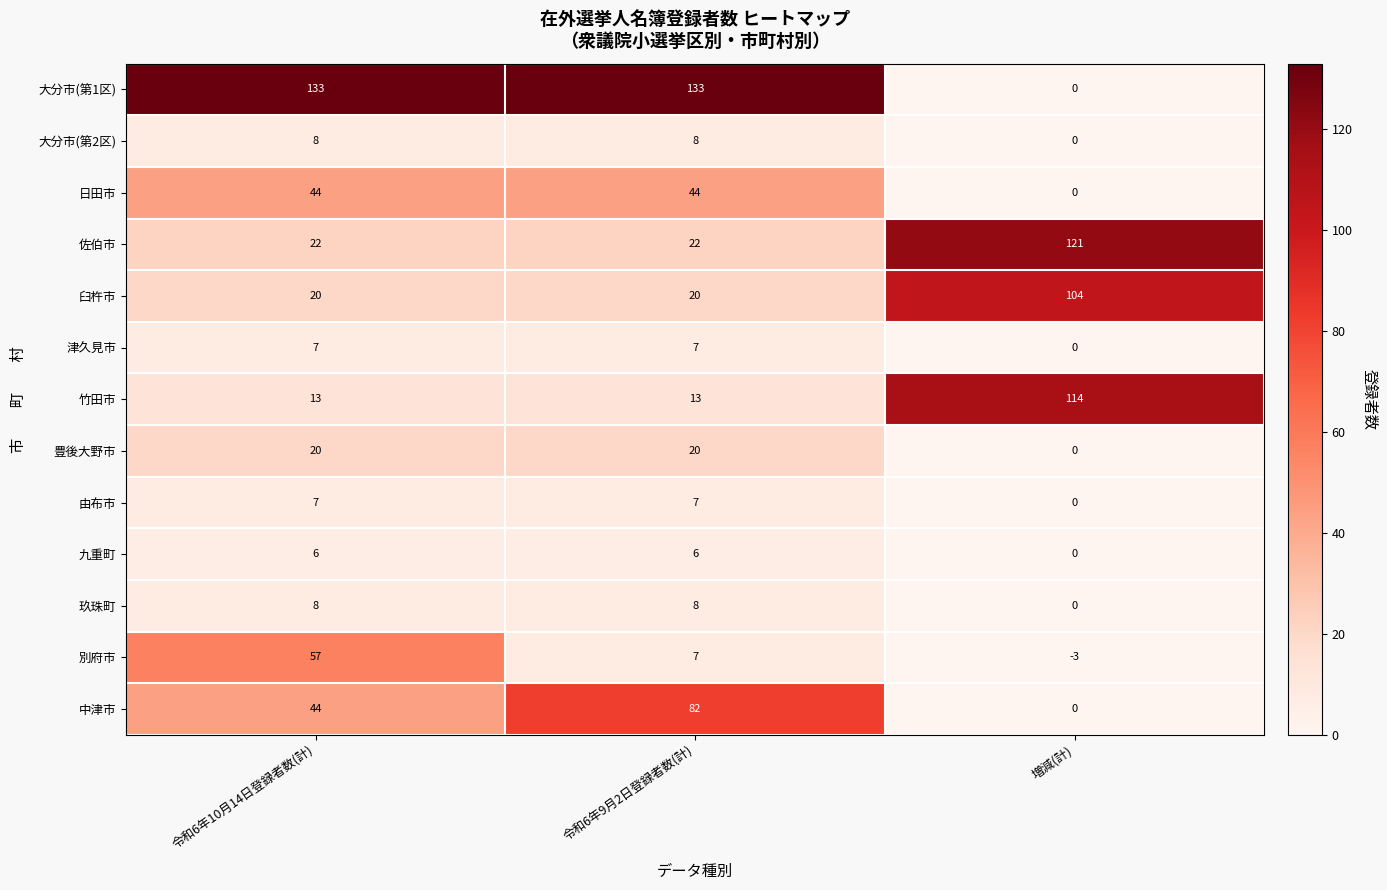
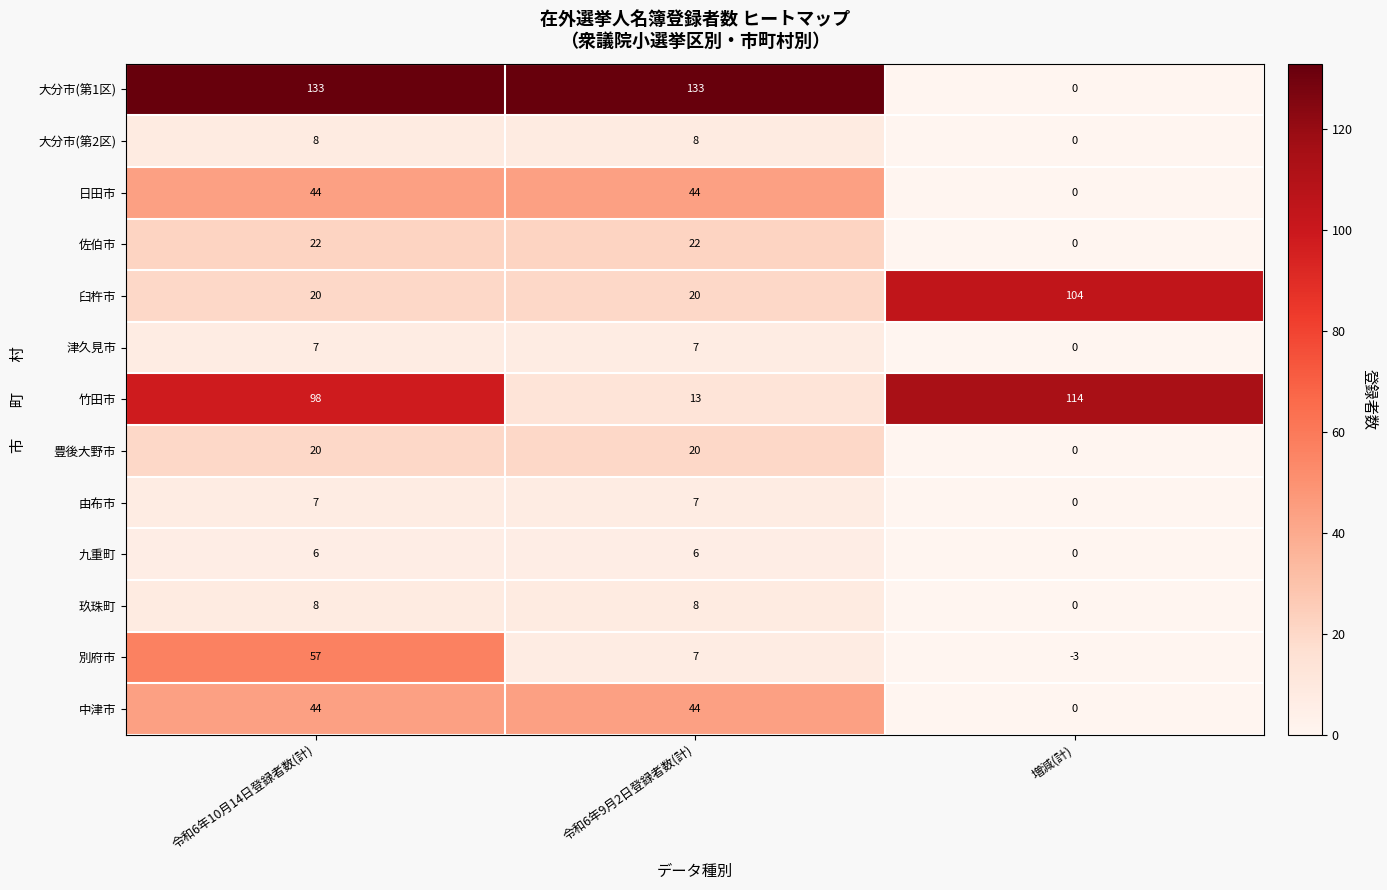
  {
    "大分市(第1区)": {
      "令和6年10月14日登録者数(計)": 133,
      "令和6年9月2日登録者数(計)": 133,
      "増減(計)": 0
    },
    "大分市(第2区)": {
      "令和6年10月14日登録者数(計)": 8,
      "令和6年9月2日登録者数(計)": 8,
      "増減(計)": 0
    },
    "日田市": {
      "令和6年10月14日登録者数(計)": 44,
      "令和6年9月2日登録者数(計)": 44,
      "増減(計)": 0
    },
    "佐伯市": {
      "令和6年10月14日登録者数(計)": 22,
      "令和6年9月2日登録者数(計)": 22,
-     "増減(計)": 121
+     "増減(計)": 0
    },
    "臼杵市": {
      "令和6年10月14日登録者数(計)": 20,
      "令和6年9月2日登録者数(計)": 20,
      "増減(計)": 104
    },
    "津久見市": {
      "令和6年10月14日登録者数(計)": 7,
      "令和6年9月2日登録者数(計)": 7,
      "増減(計)": 0
    },
    "竹田市": {
-     "令和6年10月14日登録者数(計)": 13,
+     "令和6年10月14日登録者数(計)": 98,
      "令和6年9月2日登録者数(計)": 13,
      "増減(計)": 114
    },
    "豊後大野市": {
      "令和6年10月14日登録者数(計)": 20,
      "令和6年9月2日登録者数(計)": 20,
      "増減(計)": 0
    },
    "由布市": {
      "令和6年10月14日登録者数(計)": 7,
      "令和6年9月2日登録者数(計)": 7,
      "増減(計)": 0
    },
    "九重町": {
      "令和6年10月14日登録者数(計)": 6,
      "令和6年9月2日登録者数(計)": 6,
      "増減(計)": 0
    },
    "玖珠町": {
      "令和6年10月14日登録者数(計)": 8,
      "令和6年9月2日登録者数(計)": 8,
      "増減(計)": 0
    },
    "別府市": {
      "令和6年10月14日登録者数(計)": 57,
      "令和6年9月2日登録者数(計)": 7,
      "増減(計)": -3
    },
    "中津市": {
      "令和6年10月14日登録者数(計)": 44,
-     "令和6年9月2日登録者数(計)": 82,
+     "令和6年9月2日登録者数(計)": 44,
      "増減(計)": 0
    }
  }
